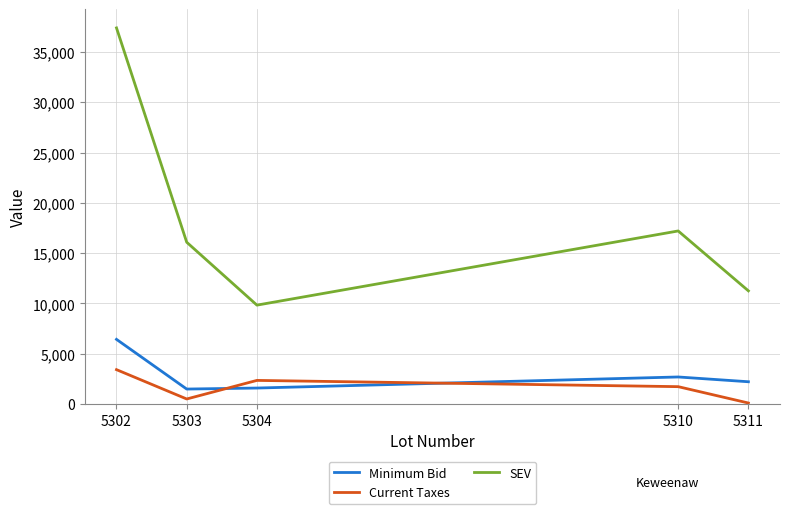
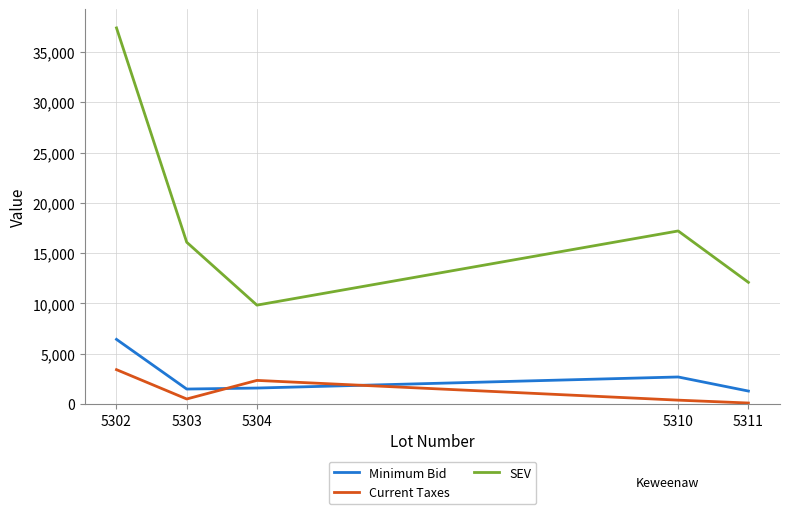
  {
    "Minimum Bid": {
      "5302": "6,400",
      "5303": "1,500",
      "5304": "1,600",
      "5310": "2,700",
-     "5311": "2,200"
+     "5311": "1,300"
    },
    "Current Taxes": {
      "5302": "3,400",
      "5303": "500",
      "5304": "2,400",
-     "5310": "1,700",
+     "5310": "400",
      "5311": "100"
    },
    "SEV": {
      "5302": "37,400",
      "5303": "16,100",
      "5304": "9,800",
      "5310": "17,200",
-     "5311": "11,300"
+     "5311": "12,100"
    }
  }
